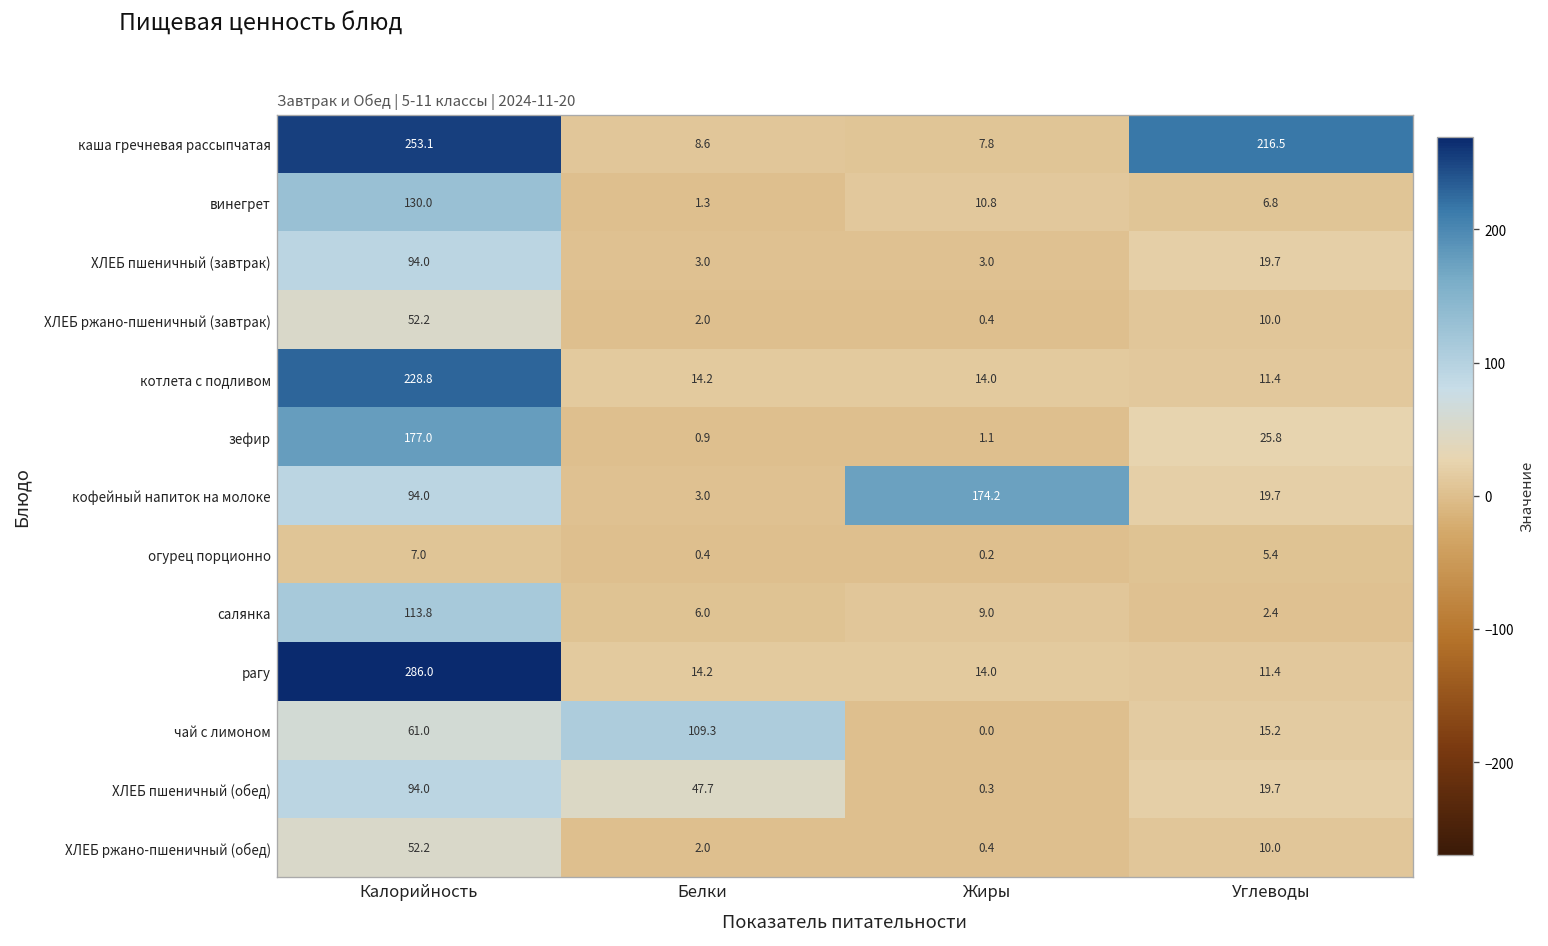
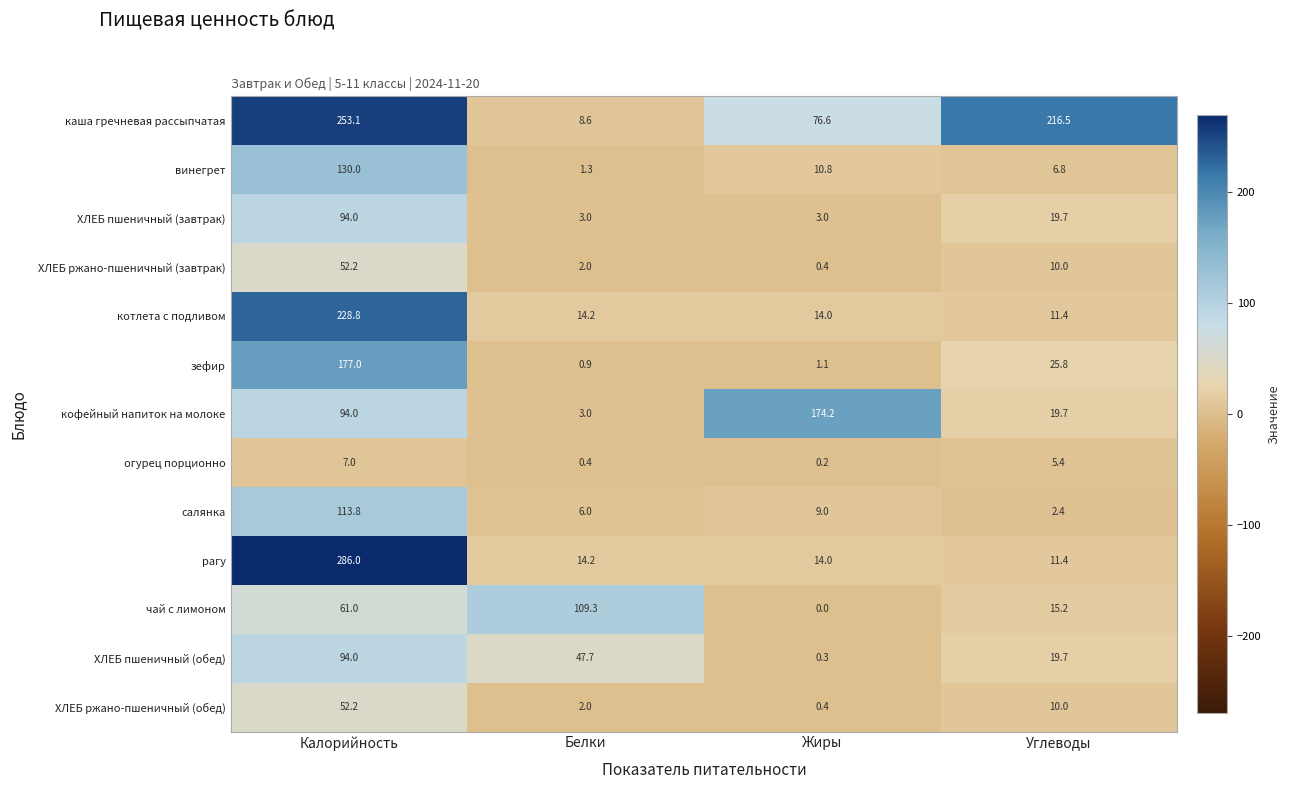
  {
    "каша гречневая рассыпчатая": {
      "Калорийность": 253.1,
      "Белки": 8.6,
-     "Жиры": 7.8,
+     "Жиры": 76.6,
      "Углеводы": 216.5
    },
    "винегрет": {
      "Калорийность": 130.0,
      "Белки": 1.3,
      "Жиры": 10.8,
      "Углеводы": 6.8
    },
    "ХЛЕБ пшеничный (завтрак)": {
      "Калорийность": 94.0,
      "Белки": 3.0,
      "Жиры": 3.0,
      "Углеводы": 19.7
    },
    "ХЛЕБ ржано-пшеничный (завтрак)": {
      "Калорийность": 52.2,
      "Белки": 2.0,
      "Жиры": 0.4,
      "Углеводы": 10.0
    },
    "котлета с подливом": {
      "Калорийность": 228.8,
      "Белки": 14.2,
      "Жиры": 14.0,
      "Углеводы": 11.4
    },
    "зефир": {
      "Калорийность": 177.0,
      "Белки": 0.9,
      "Жиры": 1.1,
      "Углеводы": 25.8
    },
    "кофейный напиток на молоке": {
      "Калорийность": 94.0,
      "Белки": 3.0,
      "Жиры": 174.2,
      "Углеводы": 19.7
    },
    "огурец порционно": {
      "Калорийность": 7.0,
      "Белки": 0.4,
      "Жиры": 0.2,
      "Углеводы": 5.4
    },
    "салянка": {
      "Калорийность": 113.8,
      "Белки": 6.0,
      "Жиры": 9.0,
      "Углеводы": 2.4
    },
    "рагу": {
      "Калорийность": 286.0,
      "Белки": 14.2,
      "Жиры": 14.0,
      "Углеводы": 11.4
    },
    "чай с лимоном": {
      "Калорийность": 61.0,
      "Белки": 109.3,
      "Жиры": 0.0,
      "Углеводы": 15.2
    },
    "ХЛЕБ пшеничный (обед)": {
      "Калорийность": 94.0,
      "Белки": 47.7,
      "Жиры": 0.3,
      "Углеводы": 19.7
    },
    "ХЛЕБ ржано-пшеничный (обед)": {
      "Калорийность": 52.2,
      "Белки": 2.0,
      "Жиры": 0.4,
      "Углеводы": 10.0
    }
  }
